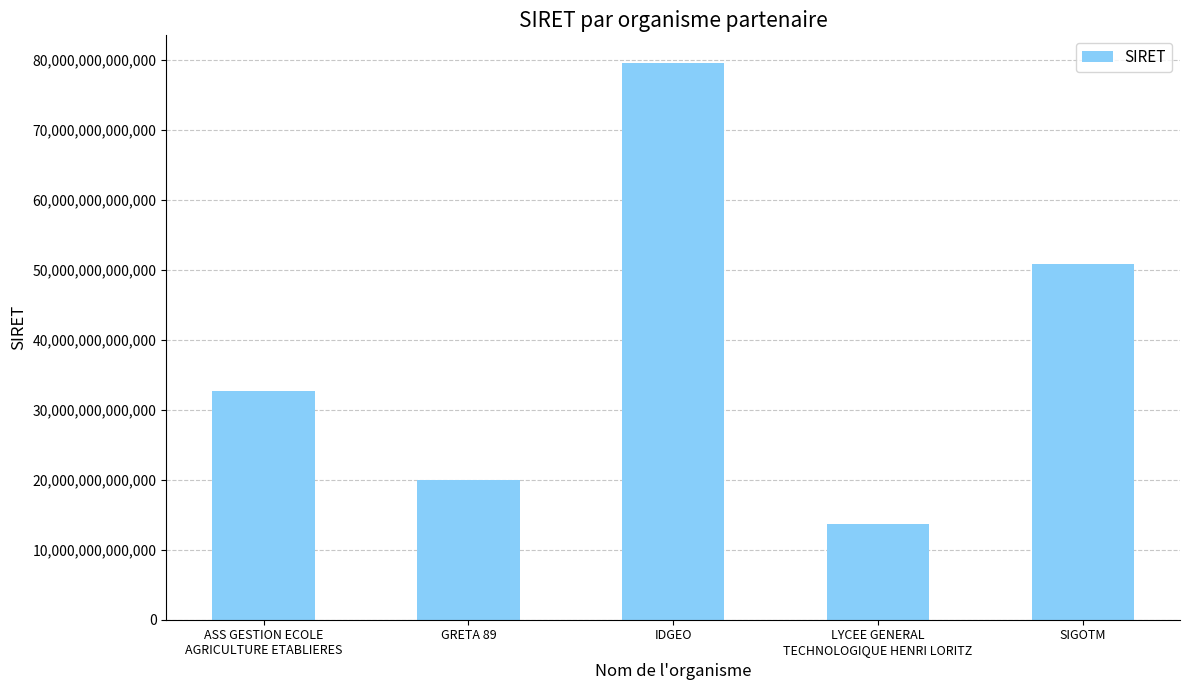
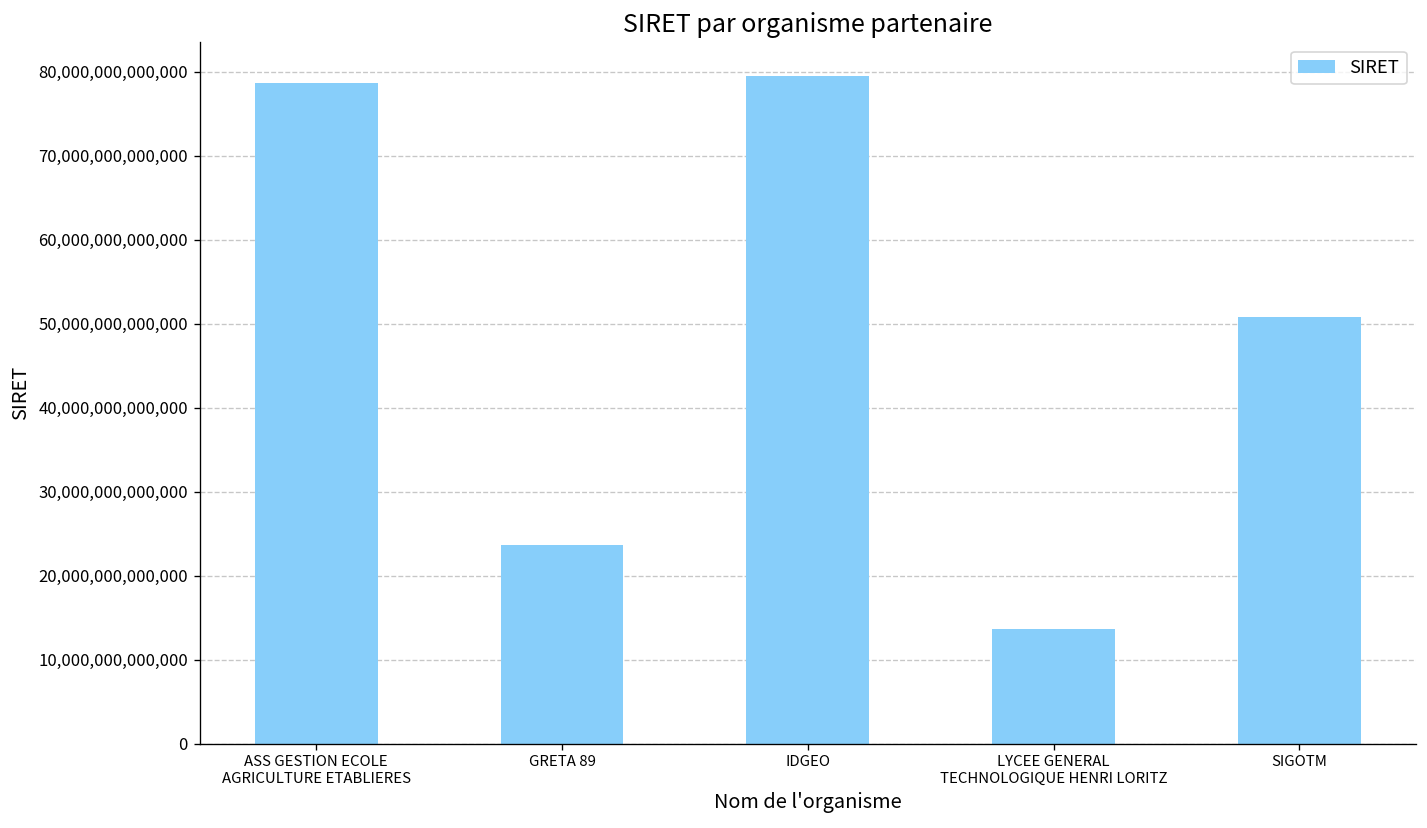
  {
-   "ASS GESTION ECOLE AGRICULTURE ETABLIERES": "33,000,000,000,000",
-   "GRETA 89": "20,000,000,000,000",
+   "ASS GESTION ECOLE AGRICULTURE ETABLIERES": "79,000,000,000,000",
+   "GRETA 89": "24,000,000,000,000",
    "IDGEO": "79,000,000,000,000",
    "LYCEE GENERAL TECHNOLOGIQUE HENRI LORITZ": "14,000,000,000,000",
    "SIGOTM": "51,000,000,000,000"
  }
